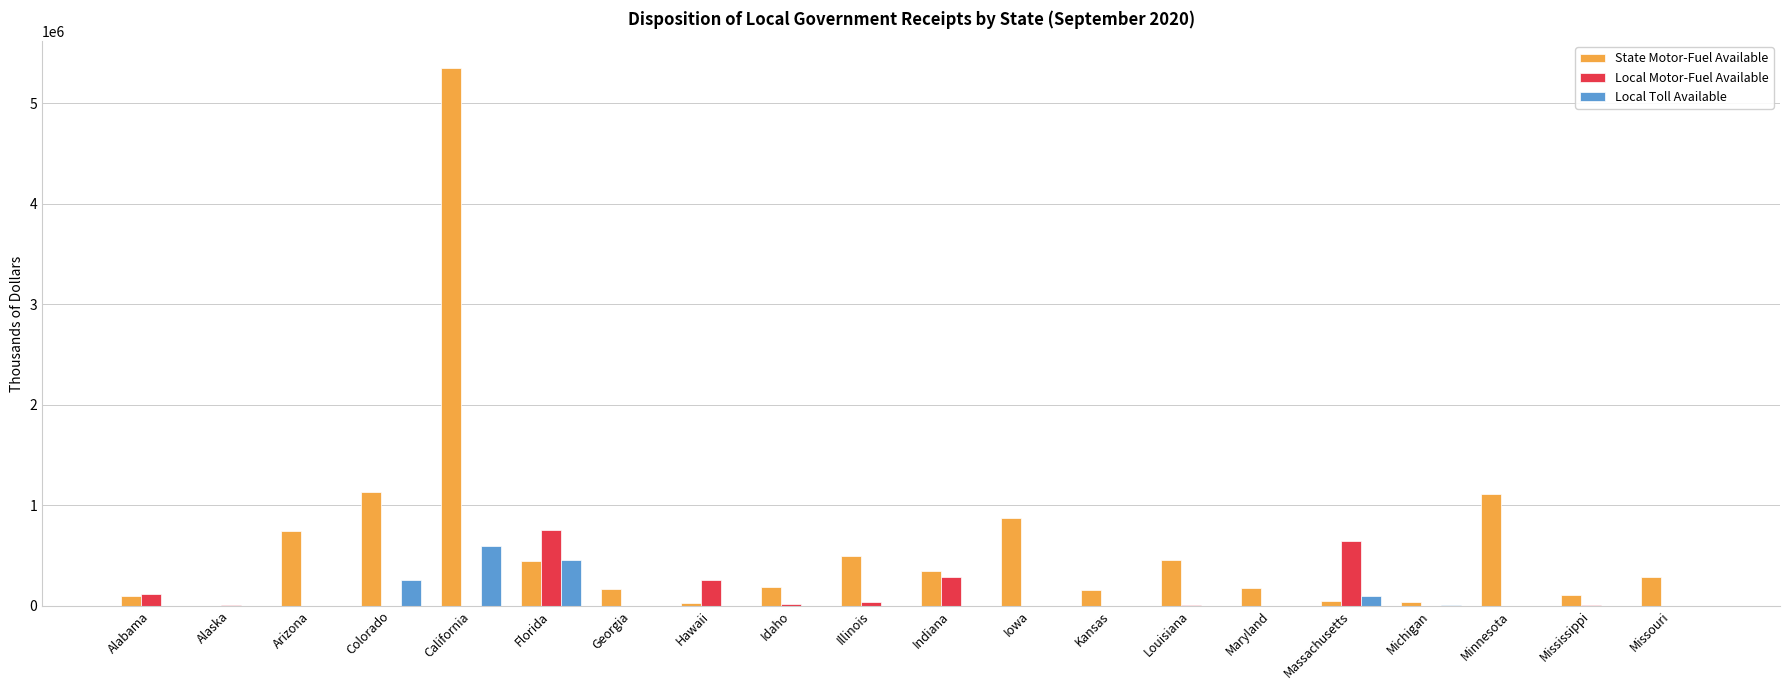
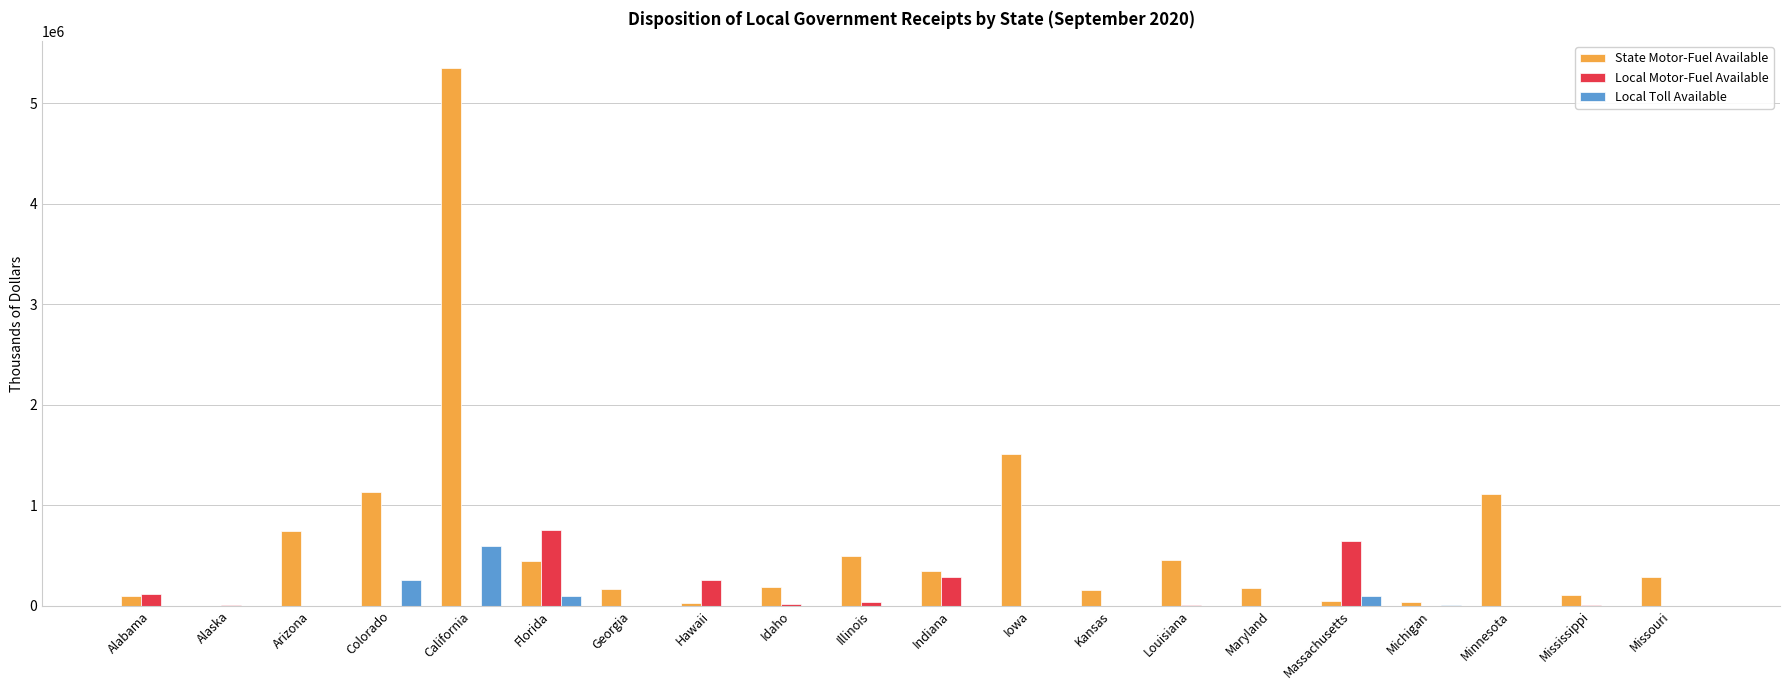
  {
    "State Motor-Fuel Available": {
      "Alabama": 100000,
      "Arizona": 740000,
      "Colorado": 1130000,
      "California": 5350000,
      "Florida": 440000,
      "Georgia": 160000,
      "Hawaii": 30000,
      "Idaho": 190000,
      "Illinois": 490000,
      "Indiana": 340000,
-     "Iowa": 880000,
+     "Iowa": 1510000,
      "Kansas": 160000,
      "Louisiana": 460000,
      "Maryland": 180000,
      "Massachusetts": 40000,
      "Michigan": 30000,
      "Minnesota": 1110000,
      "Mississippi": 100000,
      "Missouri": 280000
    },
    "Local Motor-Fuel Available": {
      "Alabama": 120000,
      "Arizona": 0,
      "Colorado": 0,
      "California": 0,
      "Florida": 760000,
      "Georgia": 0,
      "Hawaii": 250000,
      "Illinois": 30000,
      "Indiana": 290000,
      "Iowa": 0,
      "Kansas": 0,
      "Maryland": 0,
      "Massachusetts": 650000,
      "Michigan": 0,
      "Minnesota": 0,
      "Missouri": 0
    },
    "Local Toll Available": {
      "Alabama": 0,
      "Alaska": 0,
      "Arizona": 0,
      "Colorado": 260000,
      "California": 590000,
-     "Florida": 450000,
+     "Florida": 90000,
      "Georgia": 0,
      "Hawaii": 0,
      "Idaho": 0,
      "Illinois": 0,
      "Indiana": 0,
      "Iowa": 0,
      "Kansas": 0,
      "Louisiana": 0,
      "Maryland": 0,
      "Massachusetts": 90000,
      "Minnesota": 0,
      "Mississippi": 0,
      "Missouri": 0
    }
  }
